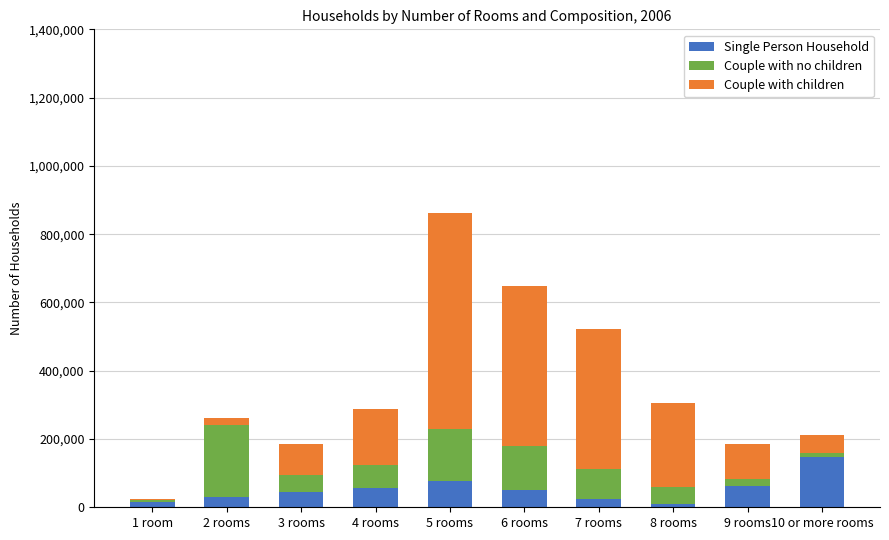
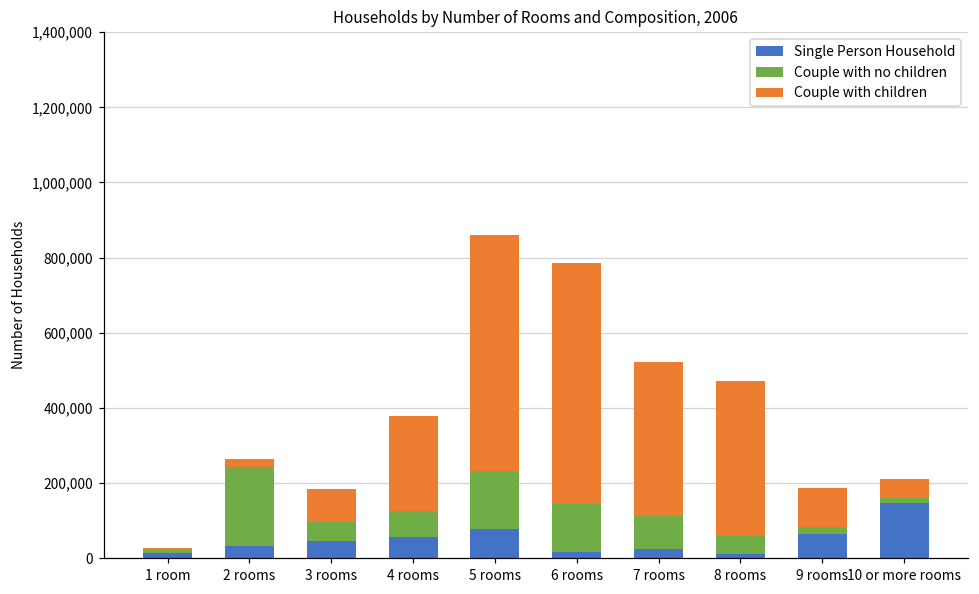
  {
    "Single Person Household": {
      "1 room": "10,000",
      "2 rooms": "30,000",
      "3 rooms": "40,000",
      "4 rooms": "60,000",
      "5 rooms": "80,000",
-     "6 rooms": "50,000",
+     "6 rooms": "20,000",
      "7 rooms": "20,000",
      "8 rooms": "10,000",
      "9 rooms": "60,000",
      "10 or more rooms": "150,000"
    },
    "Couple with no children": {
      "2 rooms": "210,000",
      "3 rooms": "50,000",
      "4 rooms": "70,000",
      "5 rooms": "150,000",
      "6 rooms": "130,000",
      "7 rooms": "90,000",
      "8 rooms": "50,000",
      "9 rooms": "20,000",
      "10 or more rooms": "10,000"
    },
    "Couple with children": {
      "2 rooms": "20,000",
      "3 rooms": "90,000",
-     "4 rooms": "160,000",
+     "4 rooms": "250,000",
      "5 rooms": "630,000",
-     "6 rooms": "470,000",
+     "6 rooms": "640,000",
      "7 rooms": "410,000",
-     "8 rooms": "250,000",
+     "8 rooms": "410,000",
      "9 rooms": "100,000",
      "10 or more rooms": "50,000"
    }
  }
